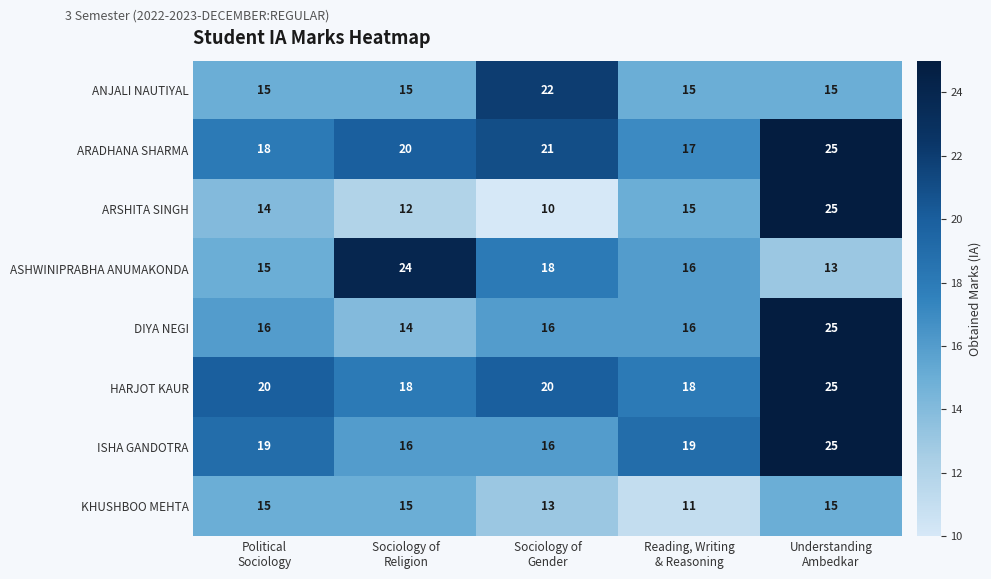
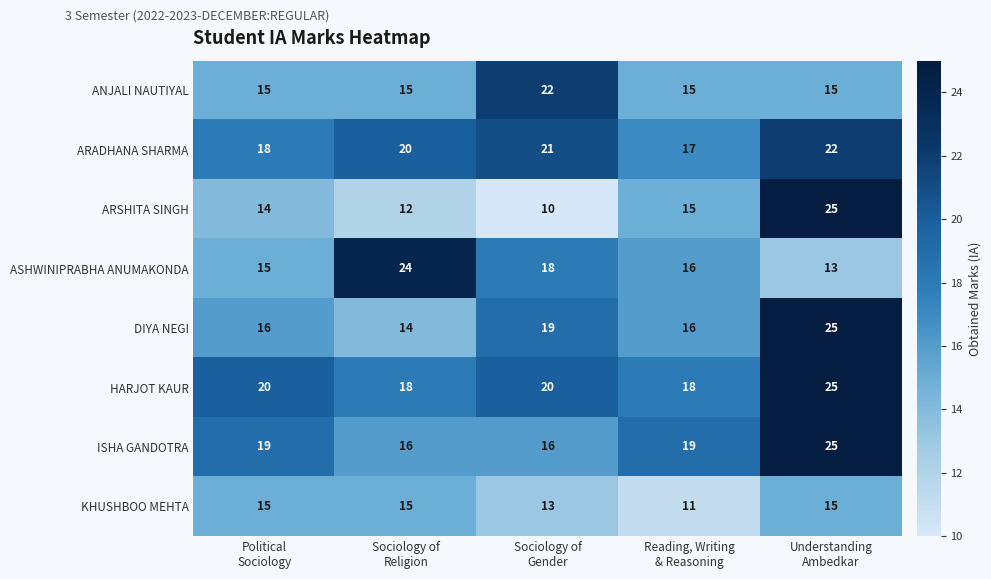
  {
    "ANJALI NAUTIYAL": {
      "Political Sociology": 15,
      "Sociology of Religion": 15,
      "Sociology of Gender": 22,
      "Reading, Writing & Reasoning": 15,
      "Understanding Ambedkar": 15
    },
    "ARADHANA SHARMA": {
      "Political Sociology": 18,
      "Sociology of Religion": 20,
      "Sociology of Gender": 21,
      "Reading, Writing & Reasoning": 17,
-     "Understanding Ambedkar": 25
+     "Understanding Ambedkar": 22
    },
    "ARSHITA SINGH": {
      "Political Sociology": 14,
      "Sociology of Religion": 12,
      "Sociology of Gender": 10,
      "Reading, Writing & Reasoning": 15,
      "Understanding Ambedkar": 25
    },
    "ASHWINIPRABHA ANUMAKONDA": {
      "Political Sociology": 15,
      "Sociology of Religion": 24,
      "Sociology of Gender": 18,
      "Reading, Writing & Reasoning": 16,
      "Understanding Ambedkar": 13
    },
    "DIYA NEGI": {
      "Political Sociology": 16,
      "Sociology of Religion": 14,
-     "Sociology of Gender": 16,
+     "Sociology of Gender": 19,
      "Reading, Writing & Reasoning": 16,
      "Understanding Ambedkar": 25
    },
    "HARJOT KAUR": {
      "Political Sociology": 20,
      "Sociology of Religion": 18,
      "Sociology of Gender": 20,
      "Reading, Writing & Reasoning": 18,
      "Understanding Ambedkar": 25
    },
    "ISHA GANDOTRA": {
      "Political Sociology": 19,
      "Sociology of Religion": 16,
      "Sociology of Gender": 16,
      "Reading, Writing & Reasoning": 19,
      "Understanding Ambedkar": 25
    },
    "KHUSHBOO MEHTA": {
      "Political Sociology": 15,
      "Sociology of Religion": 15,
      "Sociology of Gender": 13,
      "Reading, Writing & Reasoning": 11,
      "Understanding Ambedkar": 15
    }
  }
